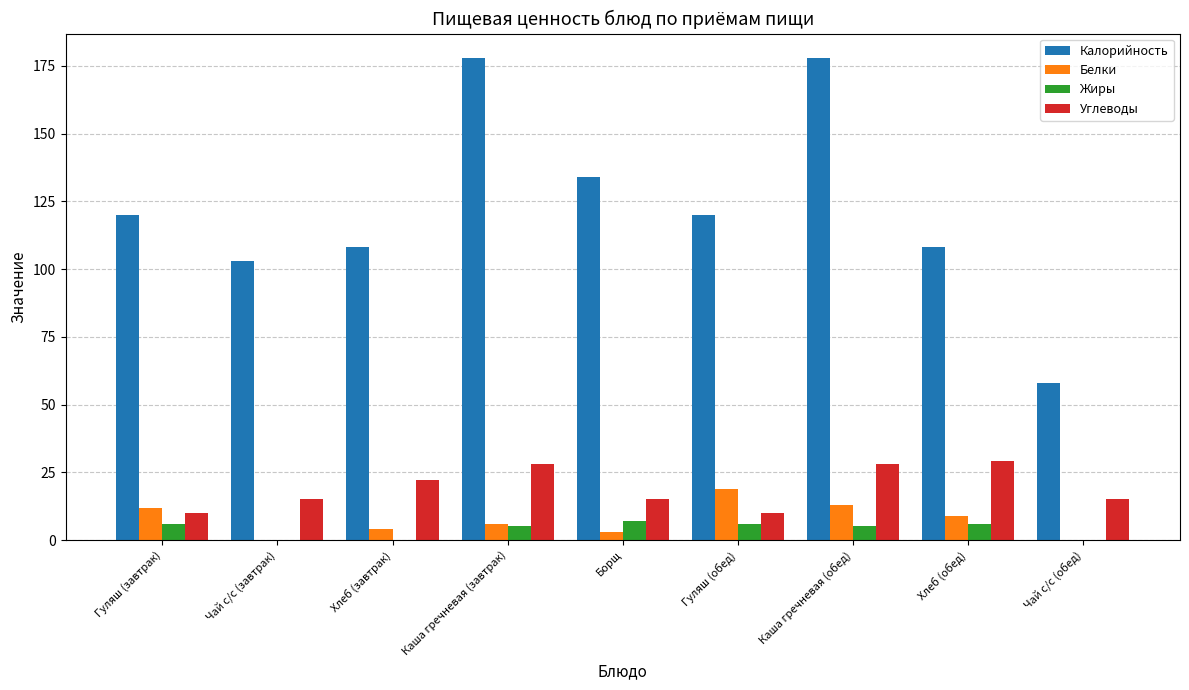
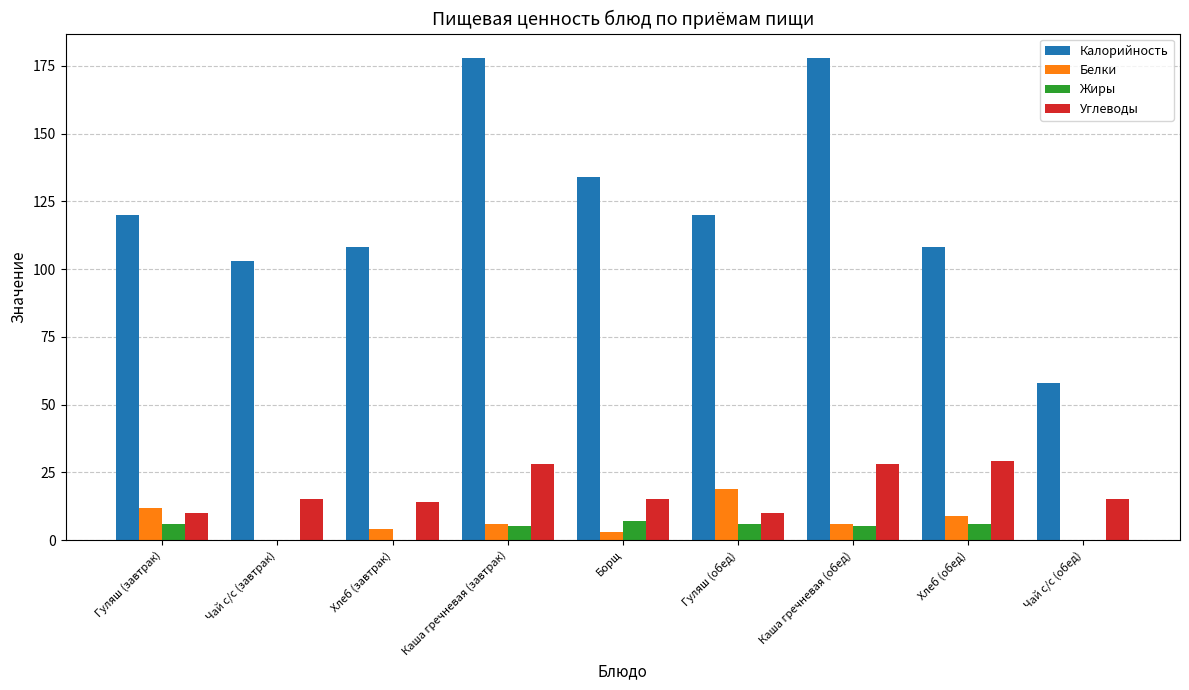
  {
    "Калорийность": {
      "Гуляш (завтрак)": 120,
      "Чай с/с (завтрак)": 103,
      "Хлеб (завтрак)": 108,
      "Каша гречневая (завтрак)": 178,
      "Борщ": 134,
      "Гуляш (обед)": 120,
      "Каша гречневая (обед)": 178,
      "Хлеб (обед)": 108,
      "Чай с/с (обед)": 58
    },
    "Белки": {
      "Гуляш (завтрак)": 12,
      "Чай с/с (завтрак)": 0,
      "Хлеб (завтрак)": 4,
      "Каша гречневая (завтрак)": 6,
      "Борщ": 3,
      "Гуляш (обед)": 19,
-     "Каша гречневая (обед)": 13,
+     "Каша гречневая (обед)": 6,
      "Хлеб (обед)": 9,
      "Чай с/с (обед)": 0
    },
    "Жиры": {
      "Гуляш (завтрак)": 6,
      "Чай с/с (завтрак)": 0,
      "Хлеб (завтрак)": 0,
      "Каша гречневая (завтрак)": 5,
      "Борщ": 7,
      "Гуляш (обед)": 6,
      "Каша гречневая (обед)": 5,
      "Хлеб (обед)": 6,
      "Чай с/с (обед)": 0
    },
    "Углеводы": {
      "Гуляш (завтрак)": 10,
      "Чай с/с (завтрак)": 15,
-     "Хлеб (завтрак)": 22,
+     "Хлеб (завтрак)": 14,
      "Каша гречневая (завтрак)": 28,
      "Борщ": 15,
      "Гуляш (обед)": 10,
      "Каша гречневая (обед)": 28,
      "Хлеб (обед)": 29,
      "Чай с/с (обед)": 15
    }
  }
